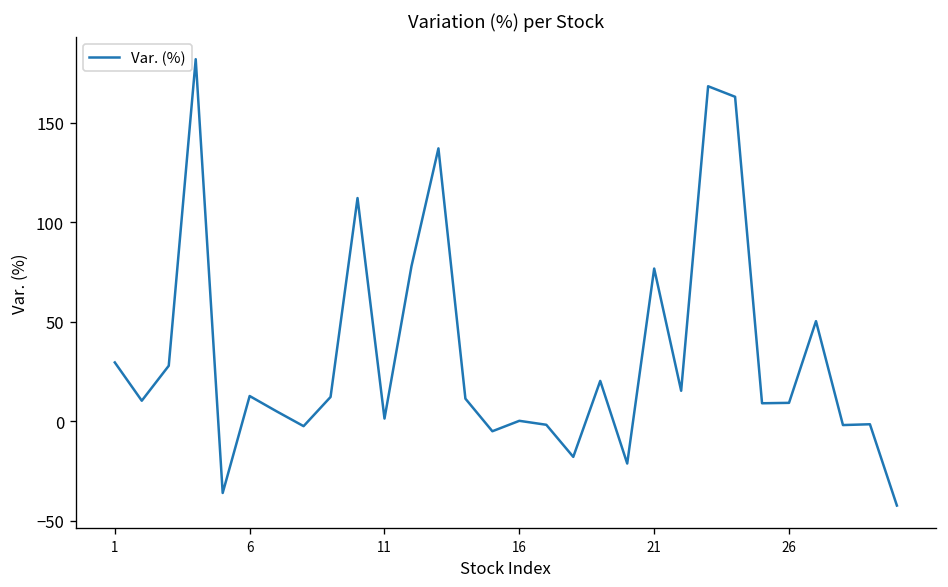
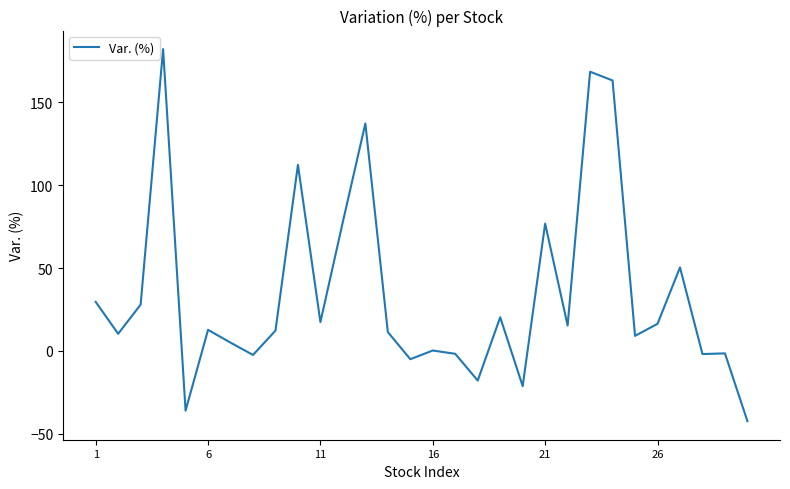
  {
    "1": 30,
    "6": 13,
-   "11": 1,
+   "11": 17,
    "16": 0,
    "21": 77,
-   "26": 9
+   "26": 16
  }
